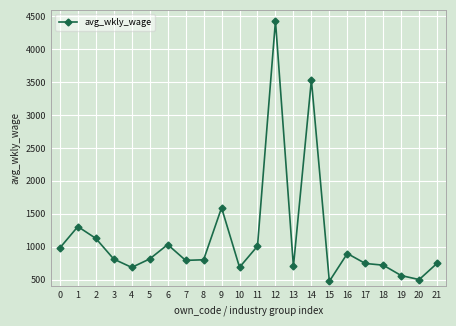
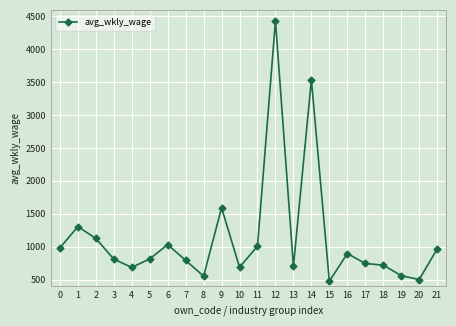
  {
    "0": 1000,
    "1": 1300,
    "2": 1100,
    "3": 800,
    "4": 700,
    "5": 800,
    "6": 1000,
    "7": 800,
-   "8": 800,
+   "8": 600,
    "9": 1600,
    "10": 700,
    "11": 1000,
    "12": 4400,
    "13": 700,
    "14": 3500,
    "15": 500,
    "16": 900,
    "17": 700,
    "18": 700,
    "19": 600,
    "20": 500,
-   "21": 700
+   "21": 1000
  }
